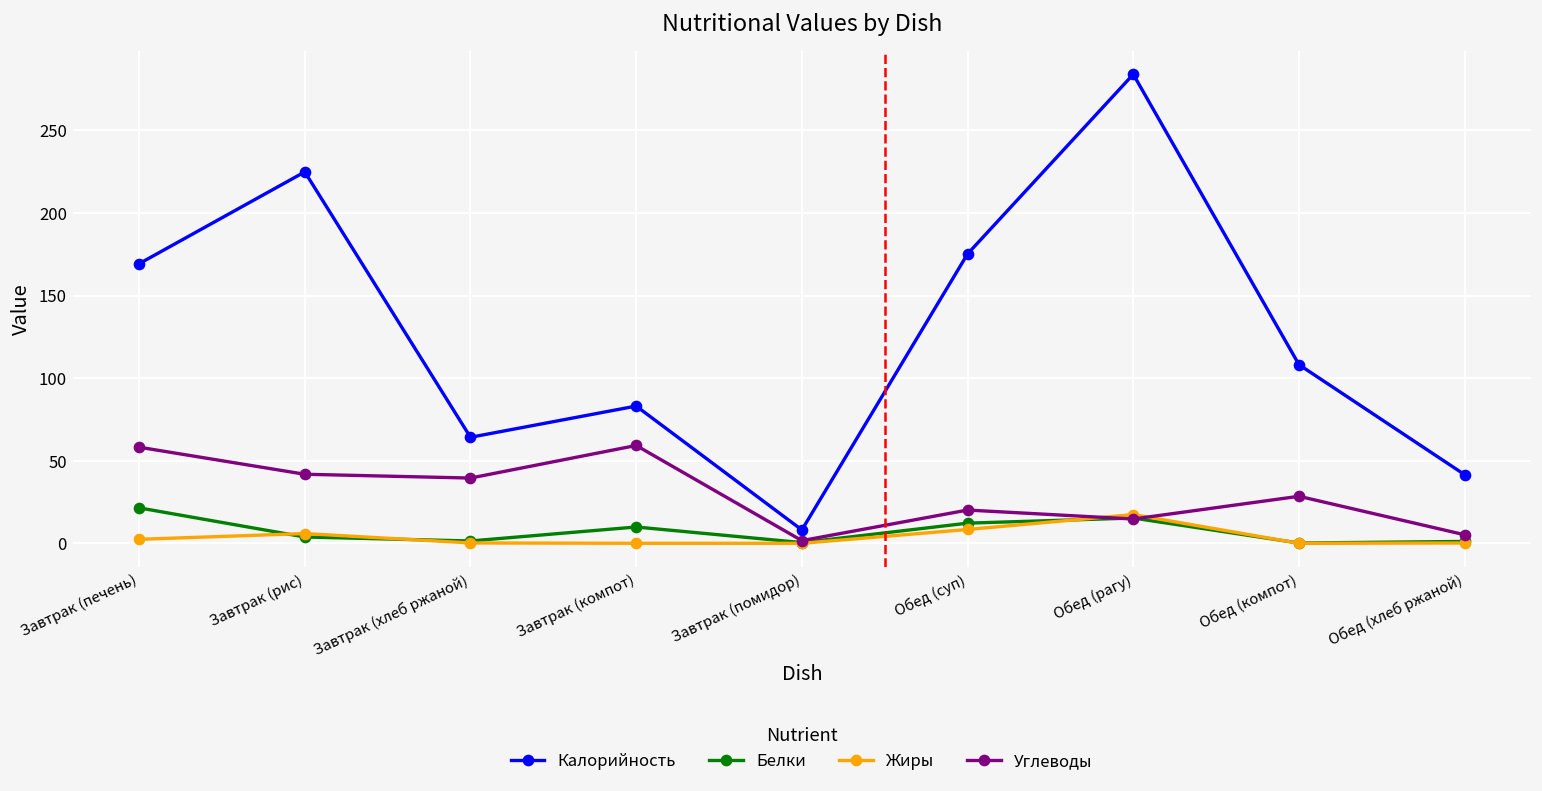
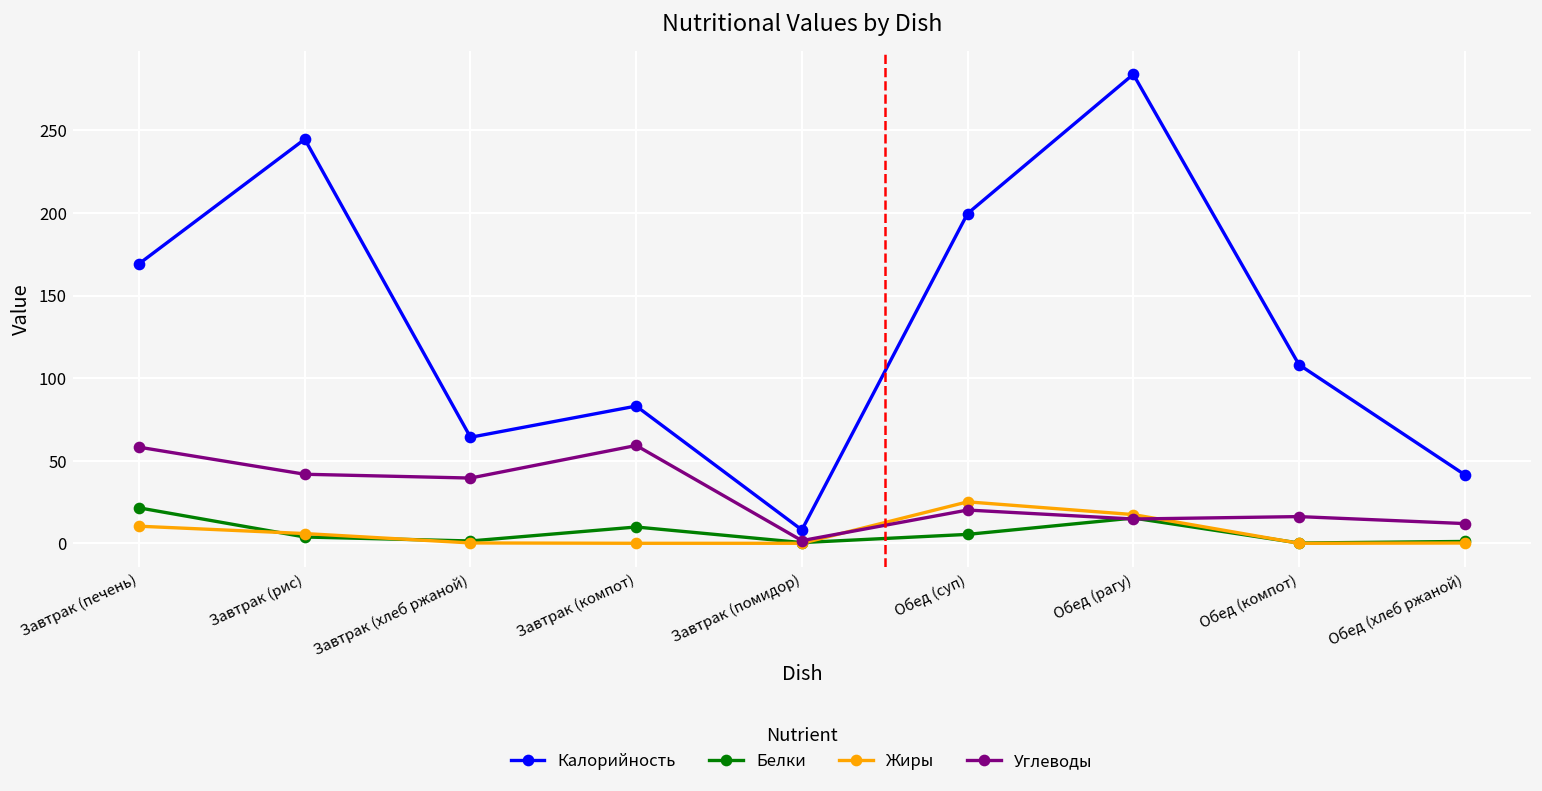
  {
    "Калорийность": {
      "Завтрак (печень)": 169,
-     "Завтрак (рис)": 225,
+     "Завтрак (рис)": 245,
      "Завтрак (хлеб ржаной)": 64,
      "Завтрак (компот)": 83,
      "Завтрак (помидор)": 8,
-     "Обед (суп)": 175,
+     "Обед (суп)": 200,
      "Обед (рагу)": 284,
      "Обед (компот)": 108,
      "Обед (хлеб ржаной)": 42
    },
    "Белки": {
      "Завтрак (печень)": 21,
      "Завтрак (рис)": 4,
      "Завтрак (компот)": 10,
-     "Обед (суп)": 12
+     "Обед (суп)": 5
    },
    "Жиры": {
-     "Завтрак (печень)": 2,
+     "Завтрак (печень)": 10,
      "Завтрак (рис)": 6,
      "Завтрак (компот)": 0,
-     "Обед (суп)": 8,
+     "Обед (суп)": 25,
      "Обед (рагу)": 17
    },
    "Углеводы": {
      "Завтрак (печень)": 58,
      "Завтрак (рис)": 42,
      "Завтрак (хлеб ржаной)": 40,
      "Завтрак (компот)": 59,
      "Обед (суп)": 20,
-     "Обед (компот)": 28,
-     "Обед (хлеб ржаной)": 5
+     "Обед (компот)": 16,
+     "Обед (хлеб ржаной)": 12
    }
  }
